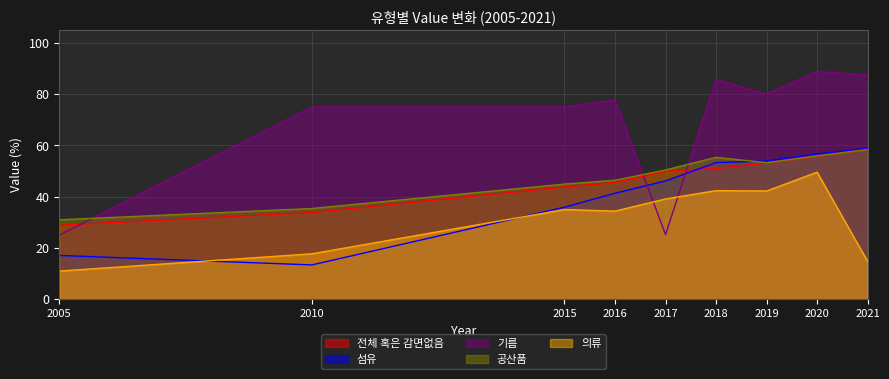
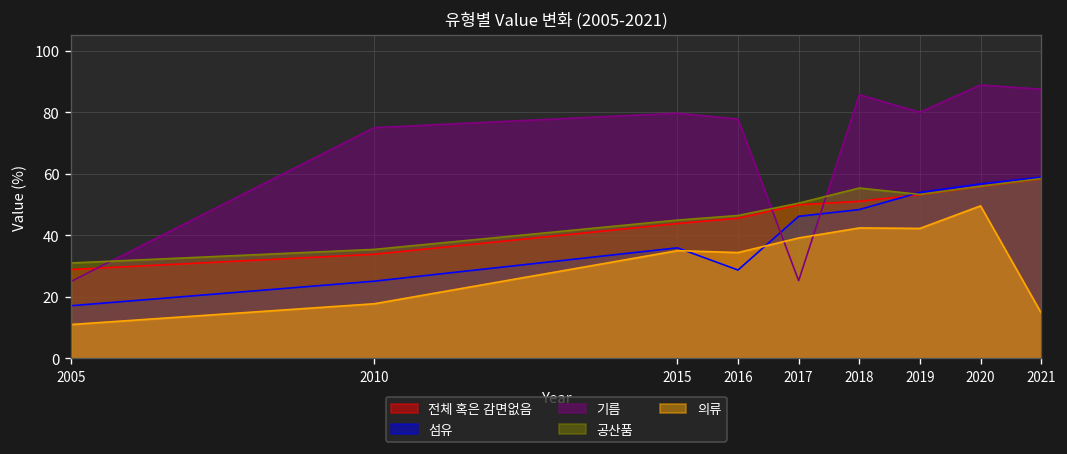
  {
    "전체 혹은 감면없음": {
      "2005": 29,
      "2010": 34,
      "2015": 44,
      "2018": 51
    },
    "섬유": {
      "2005": 17,
-     "2010": 13,
-     "2016": 41,
+     "2010": 25,
+     "2016": 29,
      "2017": 46,
-     "2018": 53
+     "2018": 48
    },
    "기름": {
      "2005": 25,
      "2010": 75,
-     "2015": 75,
+     "2015": 80,
      "2016": 78,
      "2017": 25,
      "2018": 86,
      "2019": 80,
      "2020": 89,
      "2021": 88
    },
    "공산품": {
      "2005": 31,
      "2010": 35,
      "2015": 45,
      "2018": 55
    },
    "의류": {
      "2005": 11,
      "2010": 18,
      "2016": 34,
      "2017": 39,
      "2018": 42,
      "2019": 42,
      "2020": 50,
      "2021": 15
    }
  }
